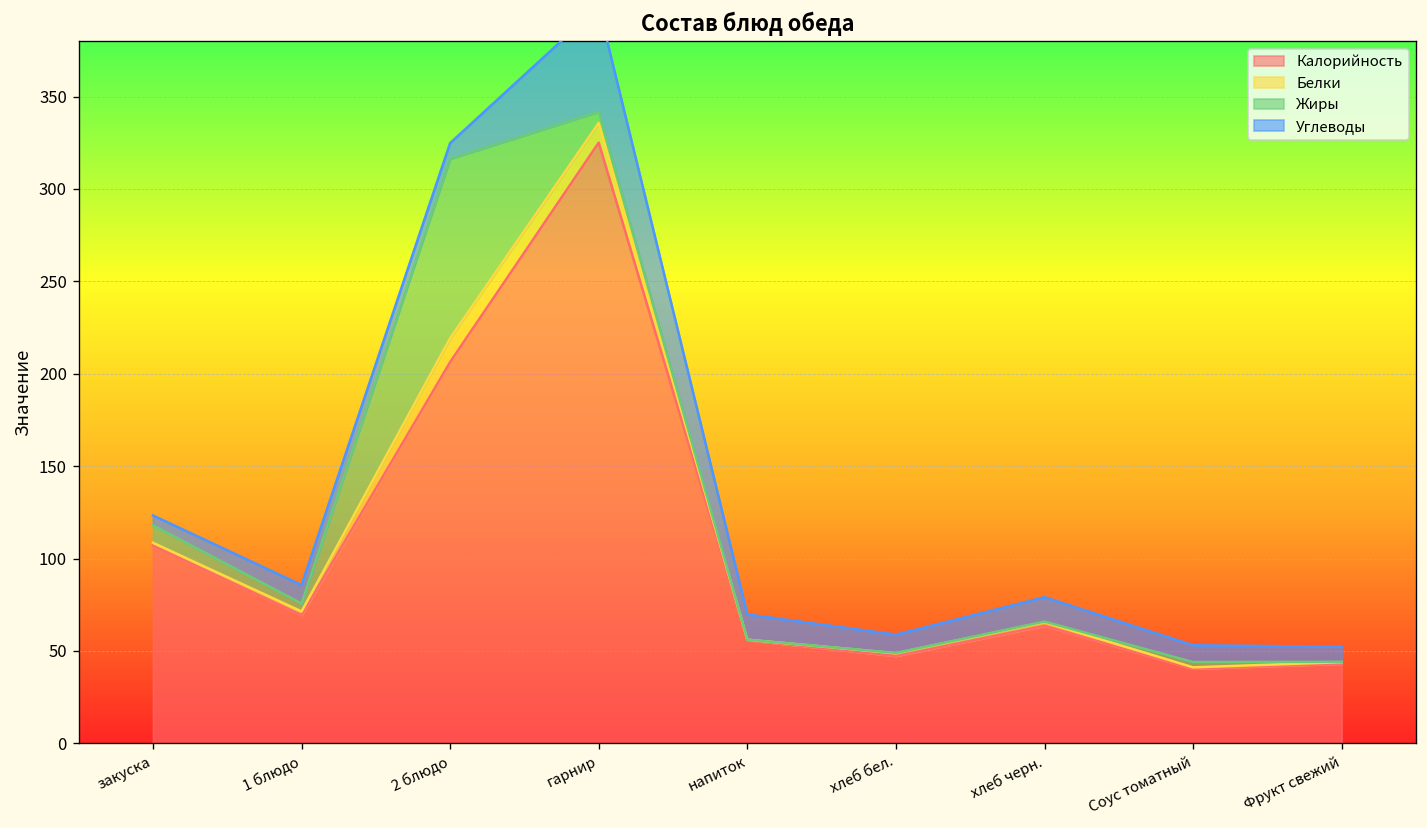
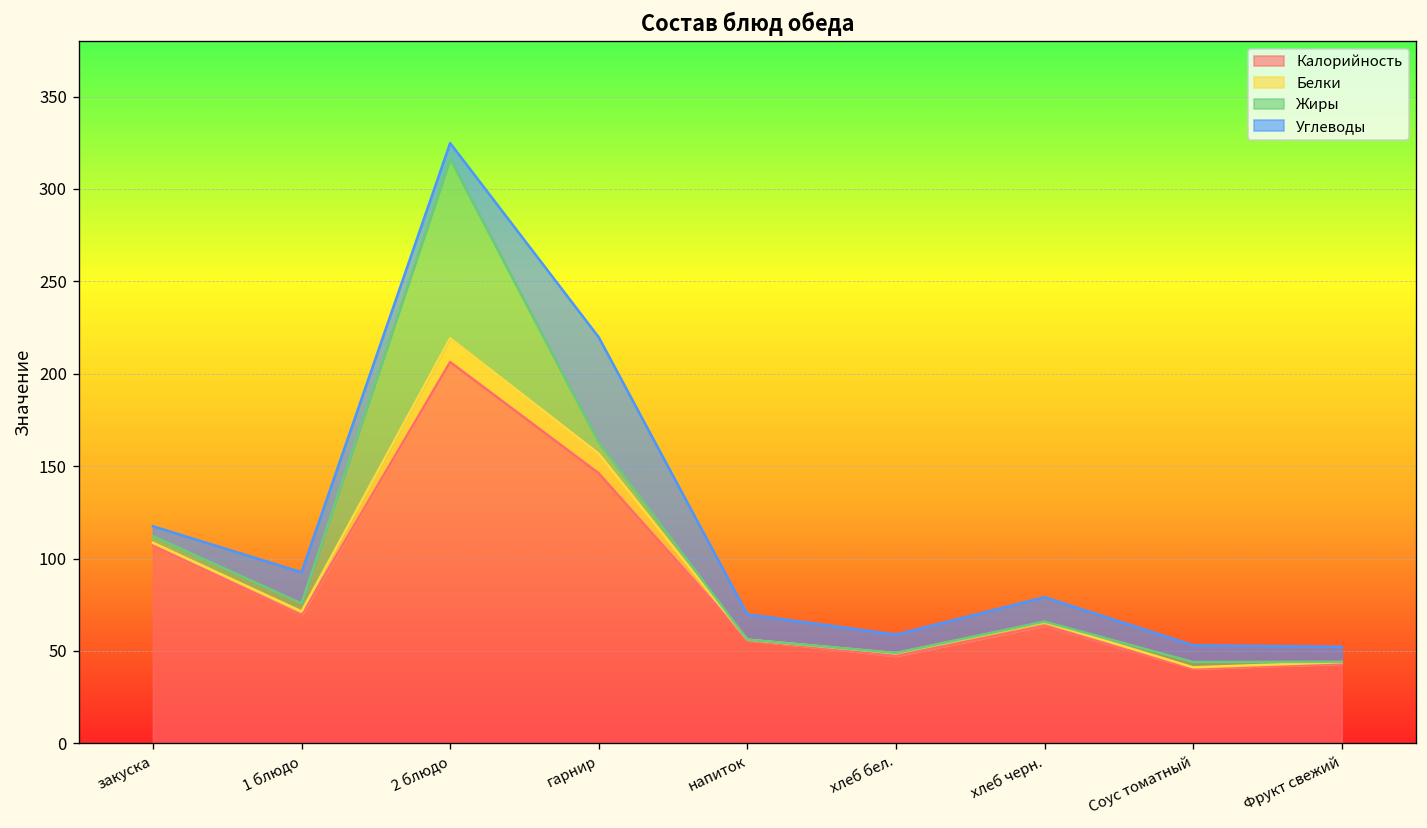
  {
    "Калорийность": {
      "1 блюдо": 69,
      "2 блюдо": 206,
-     "гарнир": 325,
+     "гарнир": 146,
      "хлеб черн.": 64
    },
    "Белки": {
      "1 блюдо": 2,
      "2 блюдо": 13,
      "гарнир": 11
    },
    "Жиры": {
-     "закуска": 9,
+     "закуска": 4,
      "1 блюдо": 4,
      "2 блюдо": 97,
      "гарнир": 6,
      "Соус томатный": 3
    },
    "Углеводы": {
      "закуска": 5,
-     "1 блюдо": 10,
+     "1 блюдо": 17,
      "2 блюдо": 9,
      "напиток": 14,
      "хлеб бел.": 10,
      "хлеб черн.": 13,
      "Соус томатный": 9,
      "Фрукт свежий": 8
    }
  }
